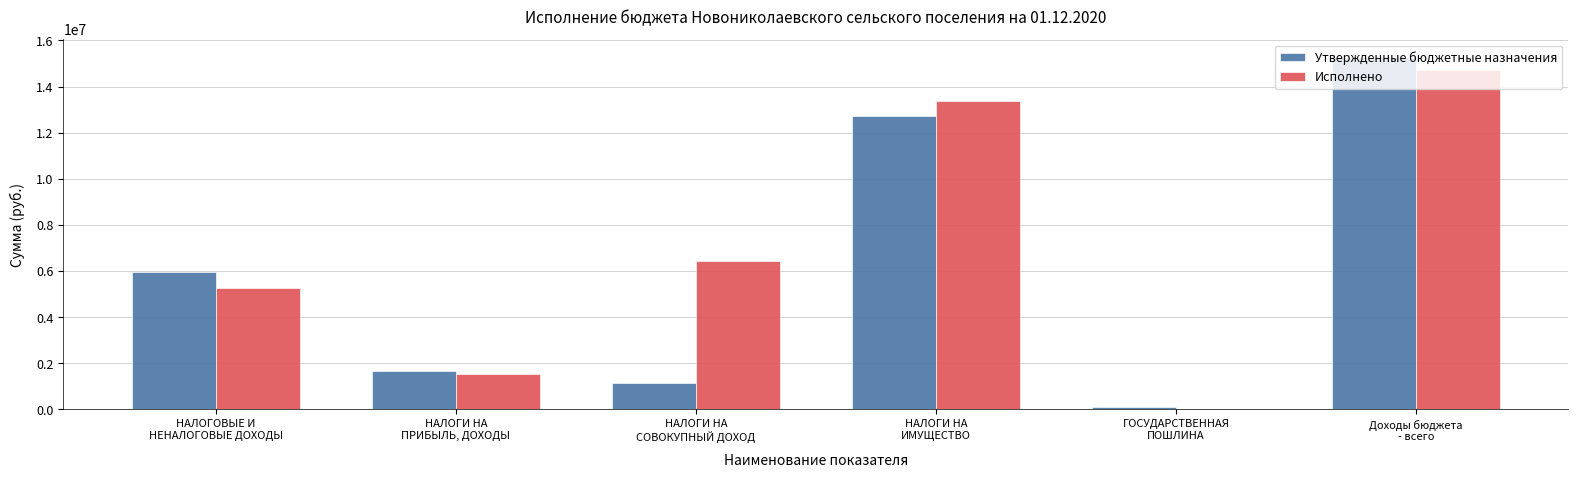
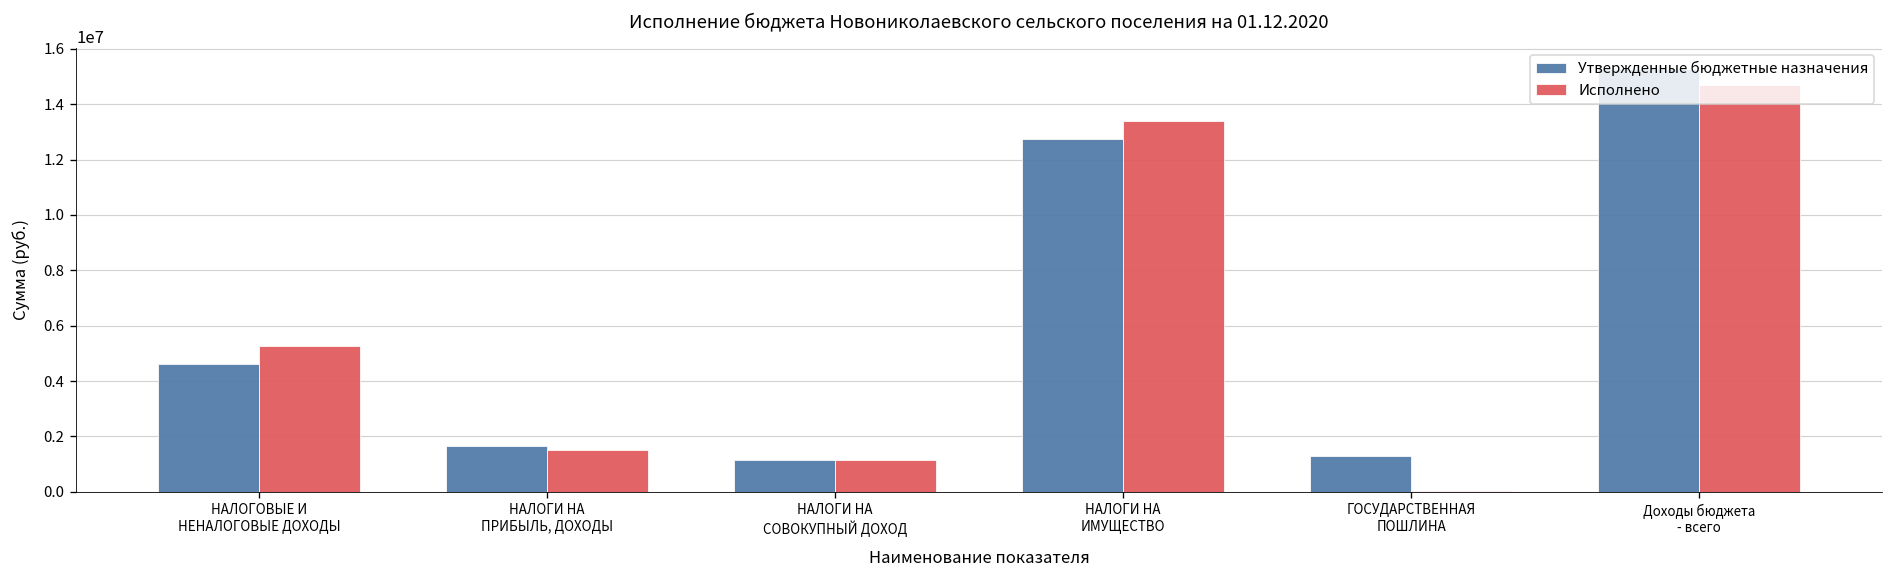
  {
    "Утвержденные бюджетные назначения": {
-     "НАЛОГОВЫЕ И НЕНАЛОГОВЫЕ ДОХОДЫ": 5900000,
+     "НАЛОГОВЫЕ И НЕНАЛОГОВЫЕ ДОХОДЫ": 4600000,
      "НАЛОГИ НА ПРИБЫЛЬ, ДОХОДЫ": 1700000,
      "НАЛОГИ НА СОВОКУПНЫЙ ДОХОД": 1100000,
      "НАЛОГИ НА ИМУЩЕСТВО": 12700000,
-     "ГОСУДАРСТВЕННАЯ ПОШЛИНА": 100000
+     "ГОСУДАРСТВЕННАЯ ПОШЛИНА": 1300000
    },
    "Исполнено": {
      "НАЛОГОВЫЕ И НЕНАЛОГОВЫЕ ДОХОДЫ": 5300000,
      "НАЛОГИ НА ПРИБЫЛЬ, ДОХОДЫ": 1500000,
-     "НАЛОГИ НА СОВОКУПНЫЙ ДОХОД": 6400000,
+     "НАЛОГИ НА СОВОКУПНЫЙ ДОХОД": 1100000,
      "НАЛОГИ НА ИМУЩЕСТВО": 13400000
    }
  }
